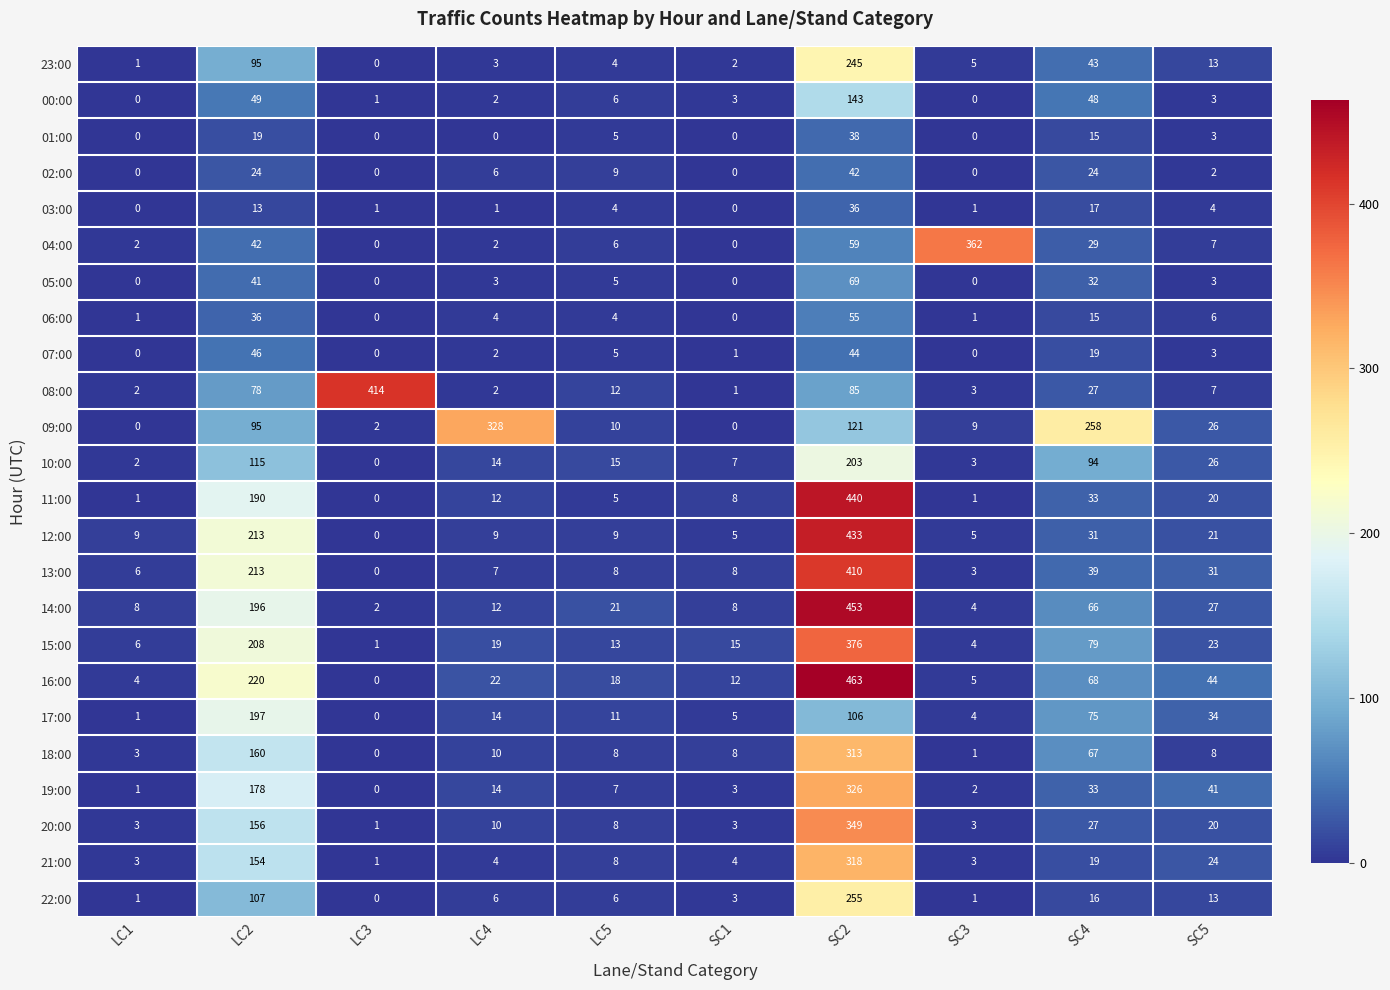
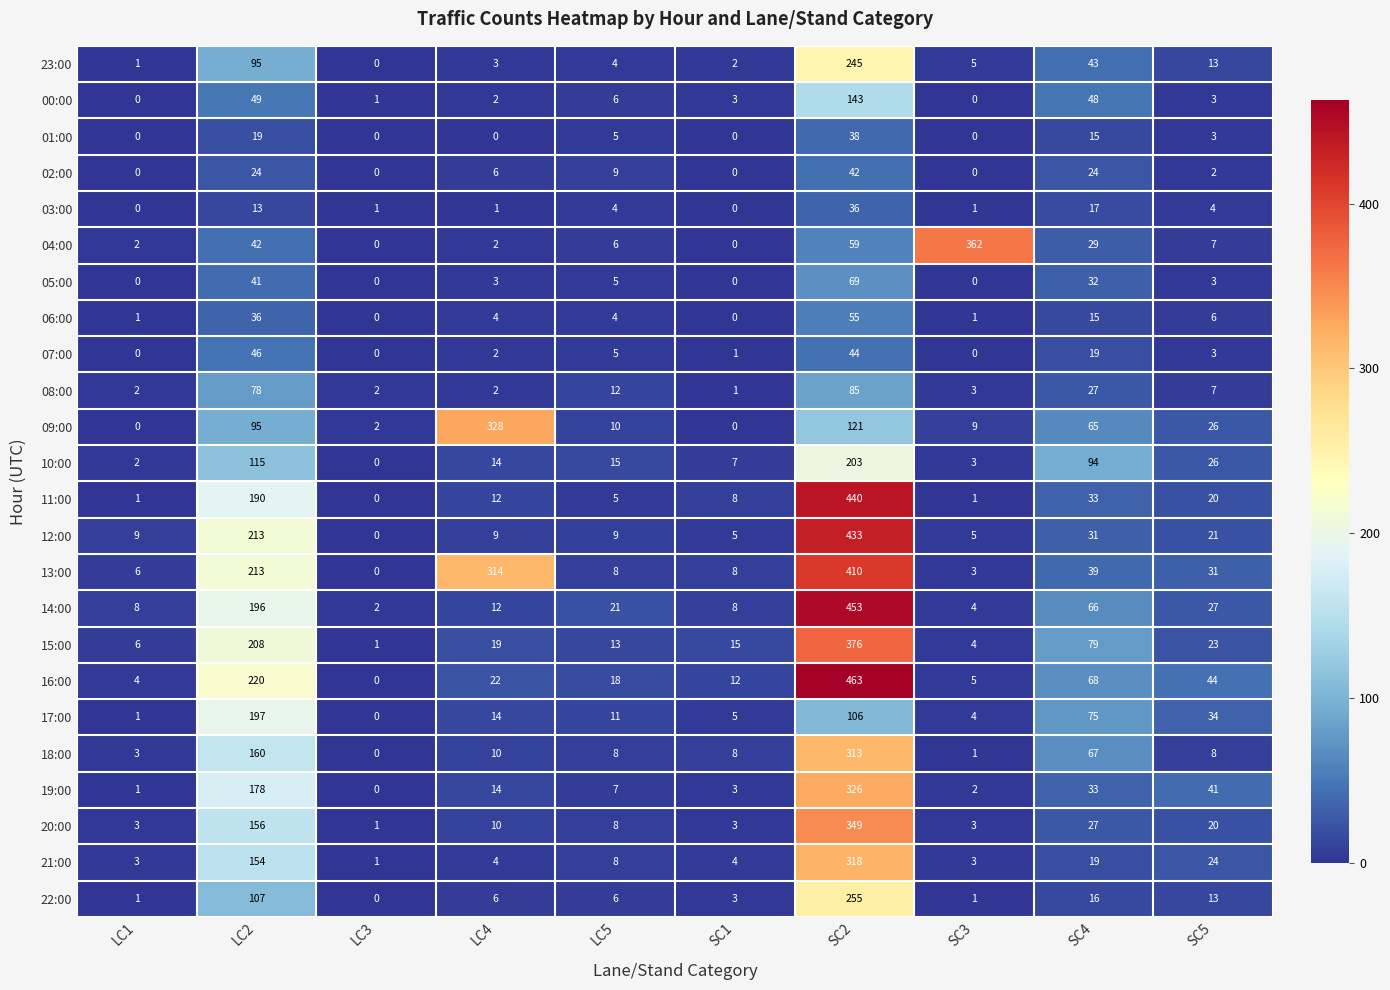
  {
    "08:00": {
      "LC1": 2,
      "LC2": 78,
-     "LC3": 414,
+     "LC3": 2,
      "LC4": 2,
      "LC5": 12,
      "SC1": 1,
      "SC2": 85,
      "SC3": 3,
      "SC4": 27,
      "SC5": 7
    },
    "09:00": {
      "LC1": 0,
      "LC2": 95,
      "LC3": 2,
      "LC4": 328,
      "LC5": 10,
      "SC1": 0,
      "SC2": 121,
      "SC3": 9,
-     "SC4": 258,
+     "SC4": 65,
      "SC5": 26
    },
    "13:00": {
      "LC1": 6,
      "LC2": 213,
      "LC3": 0,
-     "LC4": 7,
+     "LC4": 314,
      "LC5": 8,
      "SC1": 8,
      "SC2": 410,
      "SC3": 3,
      "SC4": 39,
      "SC5": 31
    }
  }
